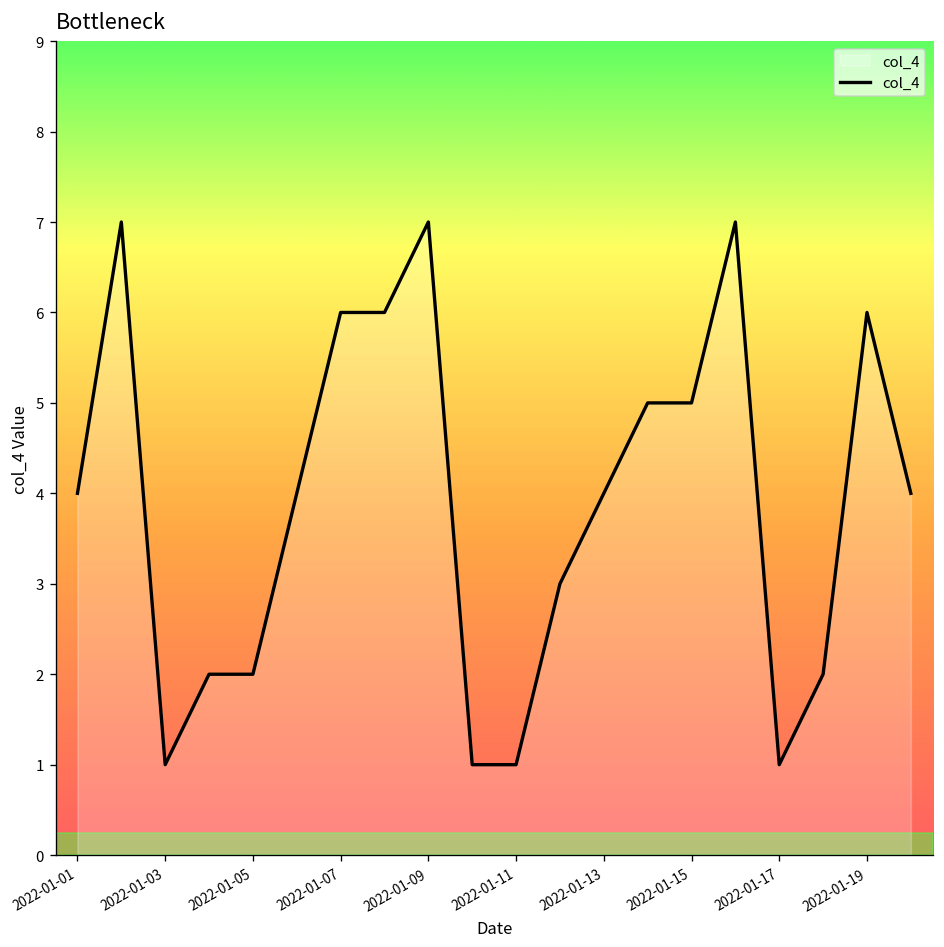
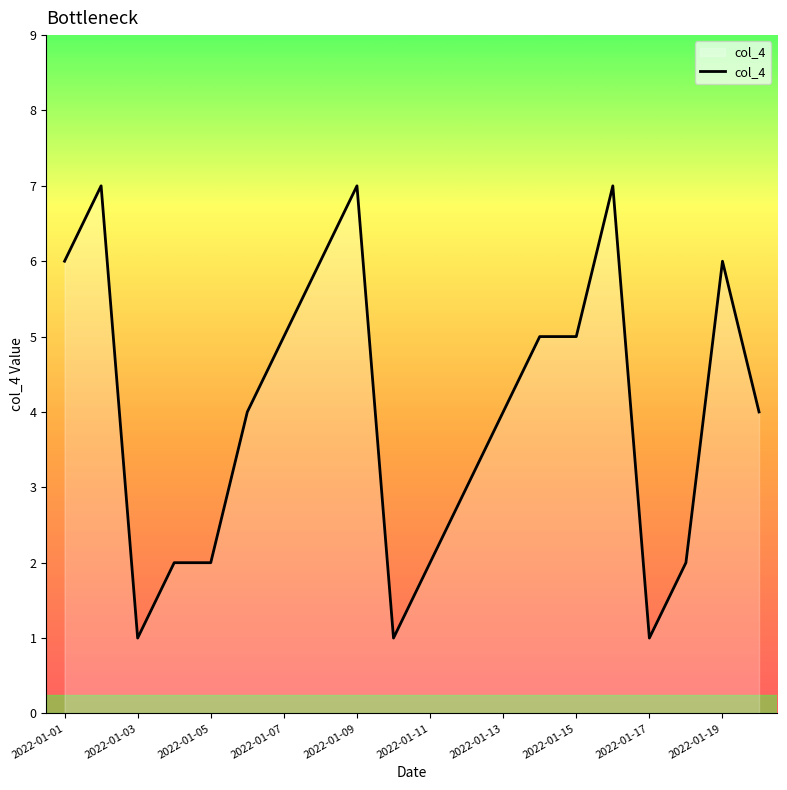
  {
-   "2022-01-01": 4,
+   "2022-01-01": 6,
    "2022-01-03": 1,
    "2022-01-05": 2,
-   "2022-01-07": 6,
+   "2022-01-07": 5,
    "2022-01-09": 7,
-   "2022-01-11": 1,
+   "2022-01-11": 2,
    "2022-01-13": 4,
    "2022-01-15": 5,
    "2022-01-17": 1,
    "2022-01-19": 6
  }
